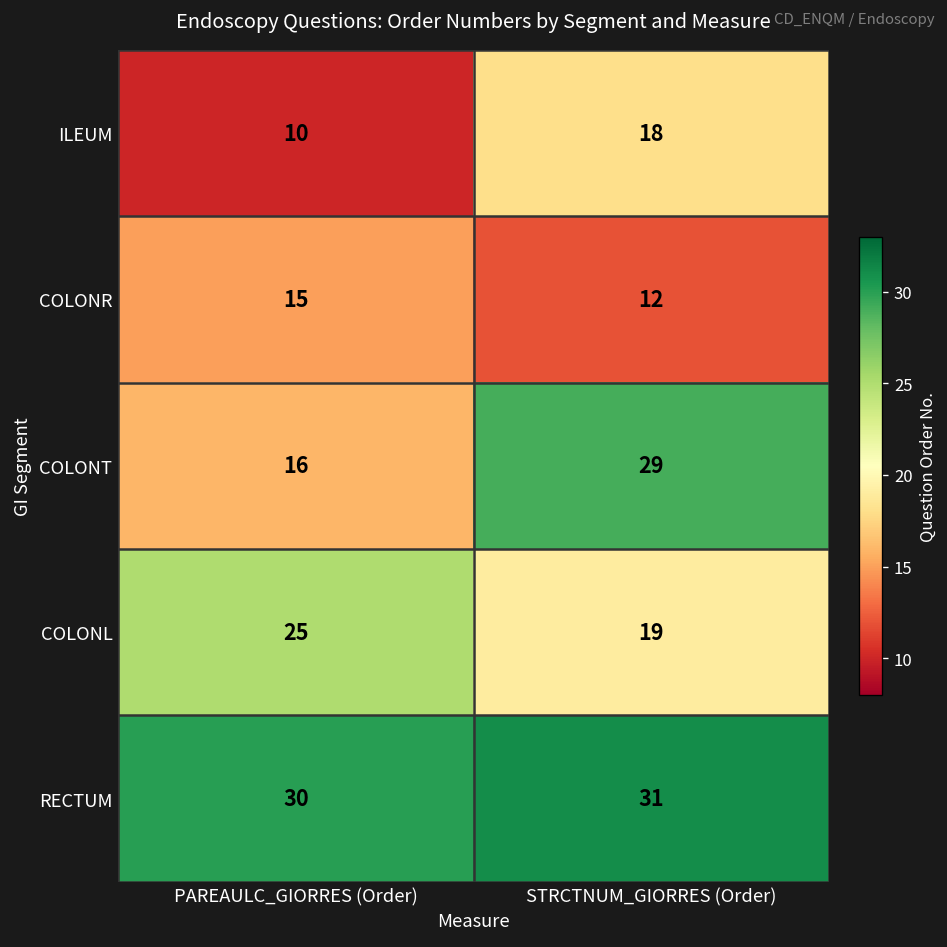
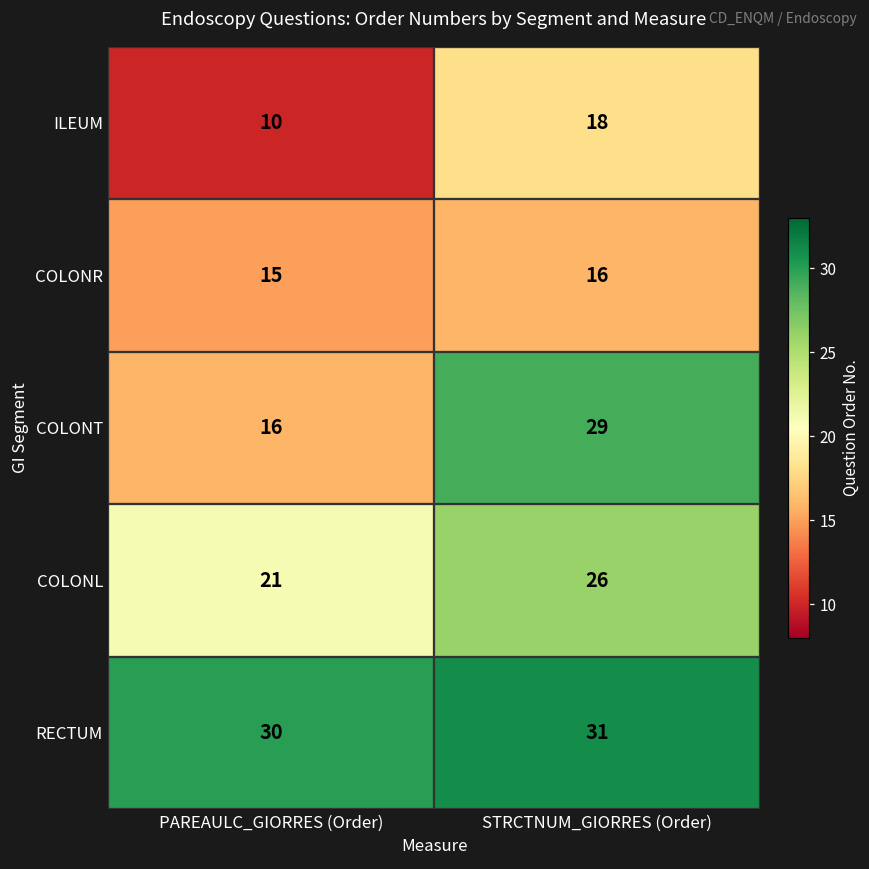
  {
    "ILEUM": {
      "PAREAULC_GIORRES (Order)": 10,
      "STRCTNUM_GIORRES (Order)": 18
    },
    "COLONR": {
      "PAREAULC_GIORRES (Order)": 15,
-     "STRCTNUM_GIORRES (Order)": 12
+     "STRCTNUM_GIORRES (Order)": 16
    },
    "COLONT": {
      "PAREAULC_GIORRES (Order)": 16,
      "STRCTNUM_GIORRES (Order)": 29
    },
    "COLONL": {
-     "PAREAULC_GIORRES (Order)": 25,
-     "STRCTNUM_GIORRES (Order)": 19
+     "PAREAULC_GIORRES (Order)": 21,
+     "STRCTNUM_GIORRES (Order)": 26
    },
    "RECTUM": {
      "PAREAULC_GIORRES (Order)": 30,
      "STRCTNUM_GIORRES (Order)": 31
    }
  }
